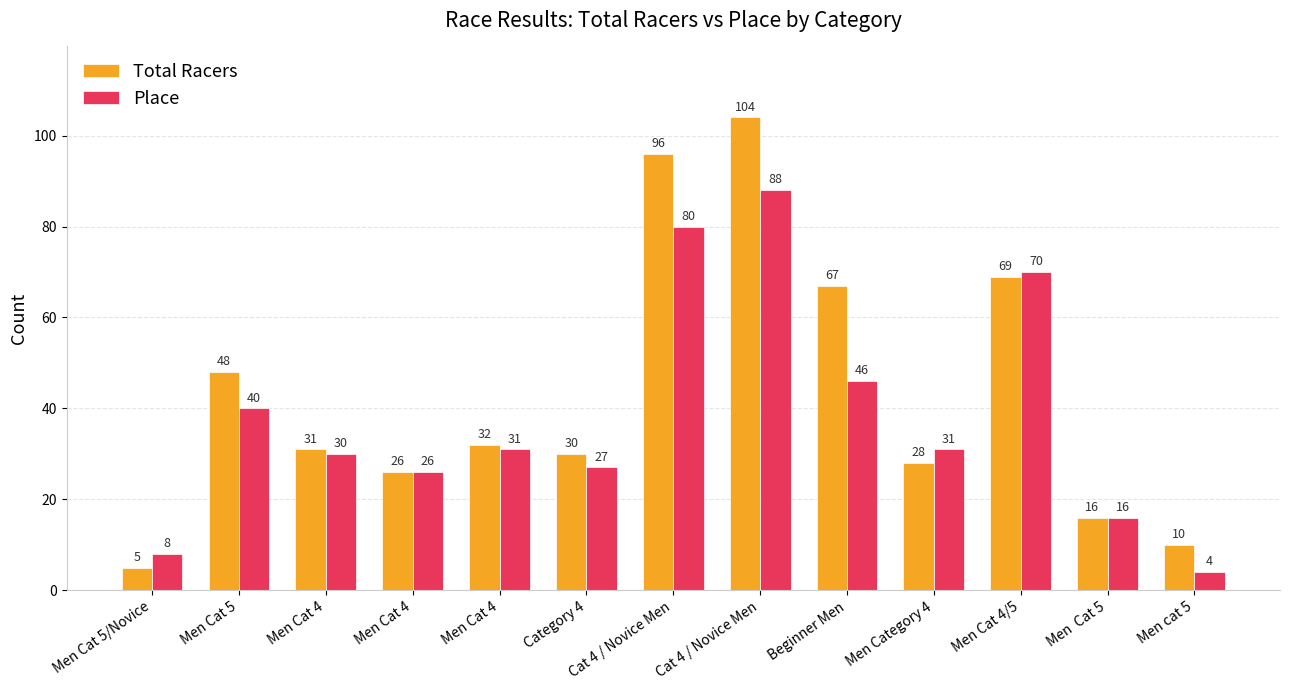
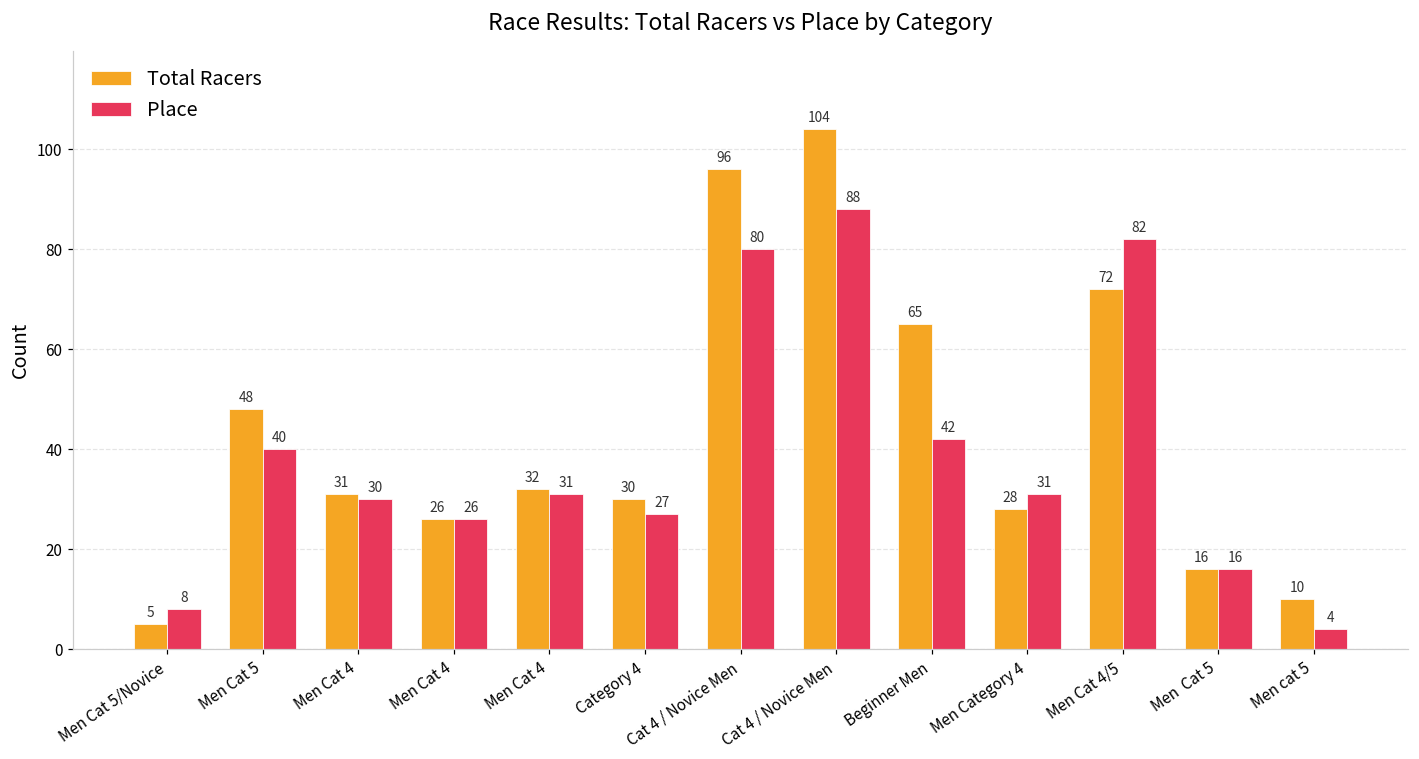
  {
    "Total Racers": {
      "Men Cat 5/Novice": 5,
      "Category 4": 30,
-     "Beginner Men": 67,
+     "Beginner Men": 65,
      "Men Category 4": 28,
-     "Men Cat 4/5": 69,
+     "Men Cat 4/5": 72,
      "Men cat 5": 10
    },
    "Place": {
      "Men Cat 5/Novice": 8,
      "Category 4": 27,
-     "Beginner Men": 46,
+     "Beginner Men": 42,
      "Men Category 4": 31,
-     "Men Cat 4/5": 70,
+     "Men Cat 4/5": 82,
      "Men cat 5": 4
    }
  }
